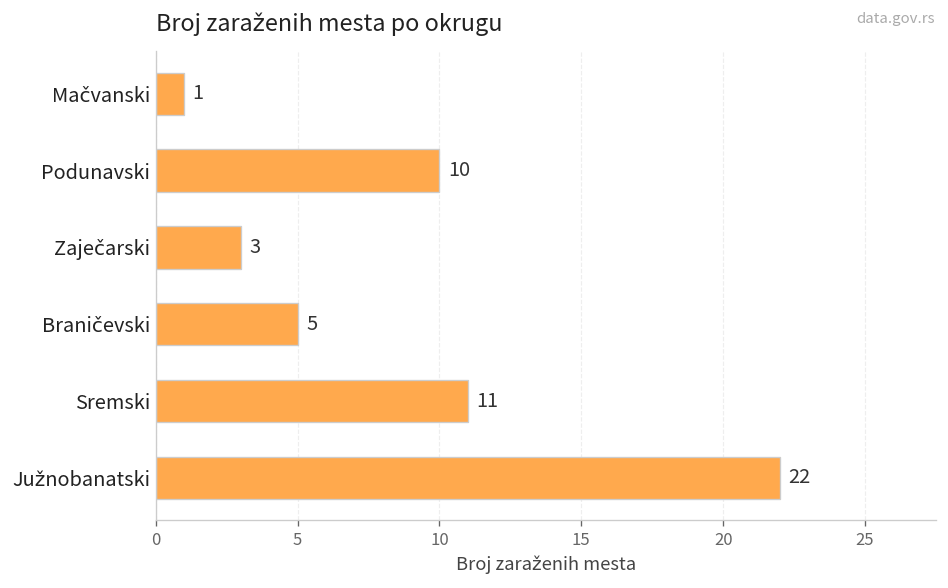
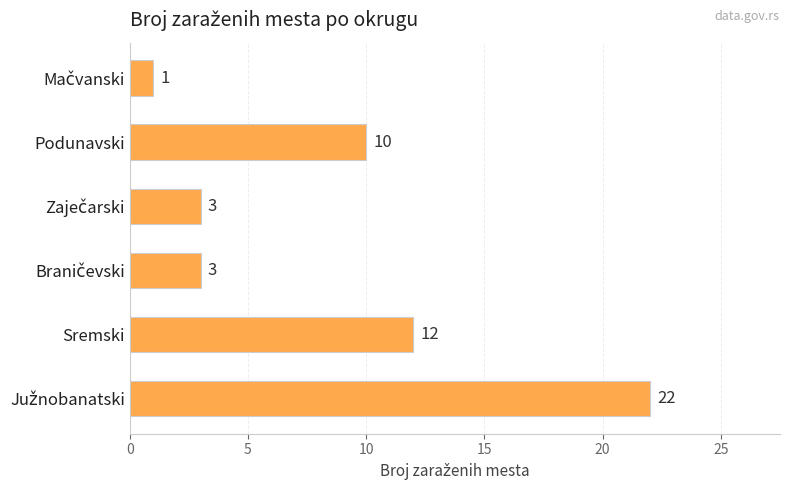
  {
    "Mačvanski": 1,
    "Podunavski": 10,
    "Zaječarski": 3,
-   "Braničevski": 5,
-   "Sremski": 11,
+   "Braničevski": 3,
+   "Sremski": 12,
    "Južnobanatski": 22
  }
